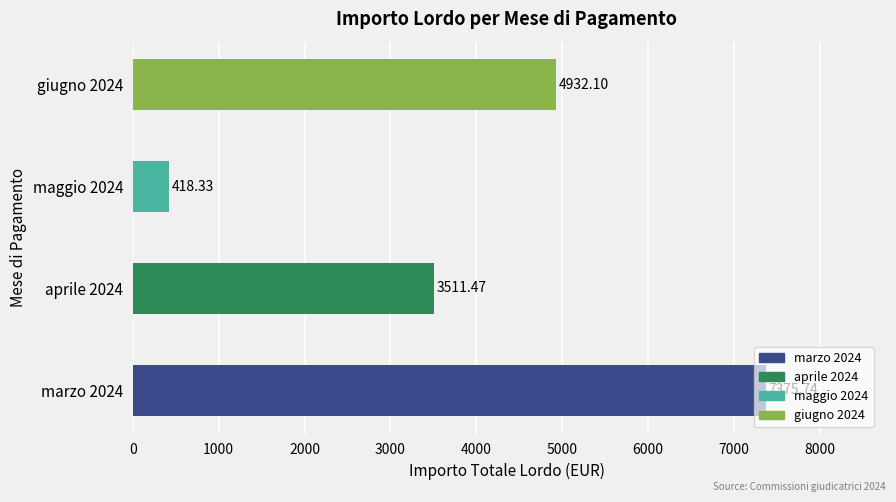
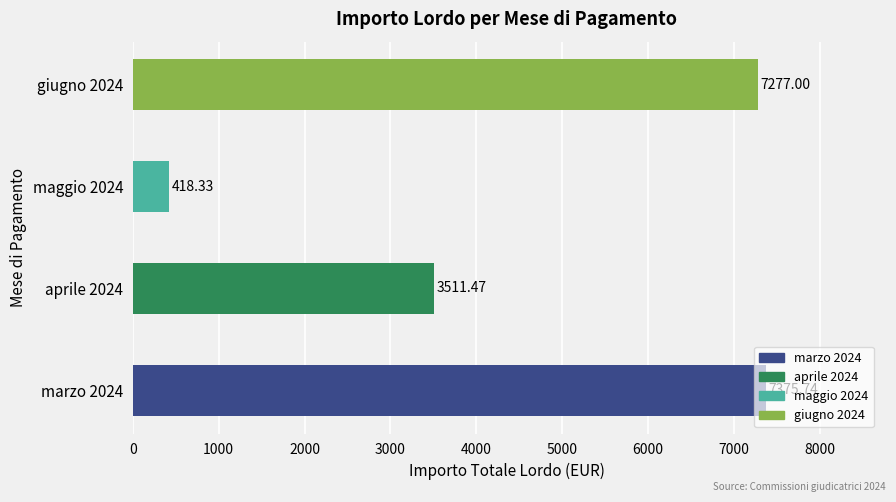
  {
-   "giugno 2024": 4932.10,
+   "giugno 2024": 7277.00,
    "maggio 2024": 418.33,
    "aprile 2024": 3511.47
  }
